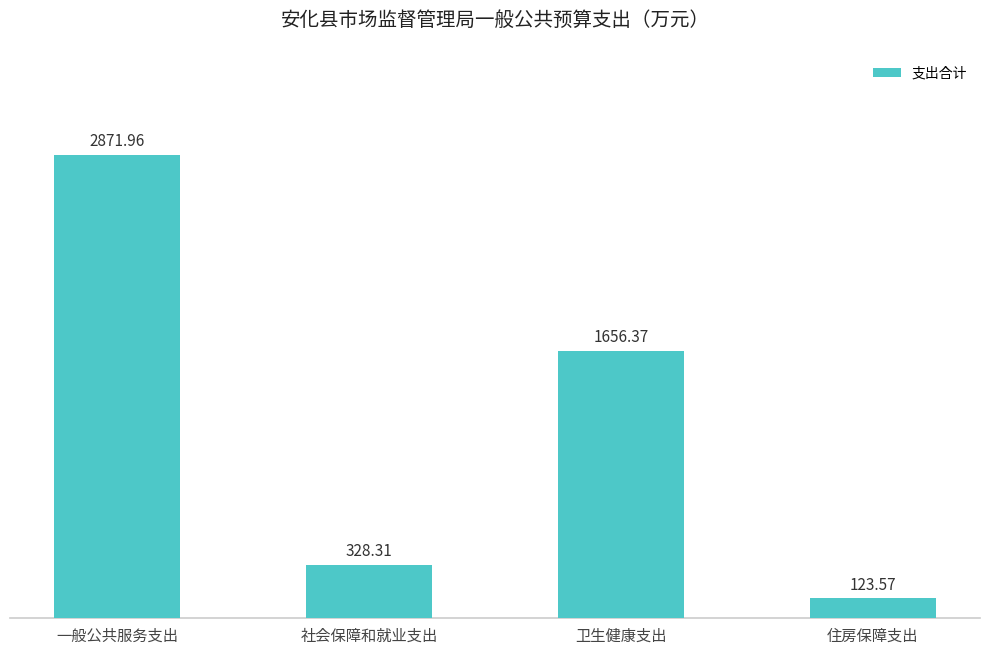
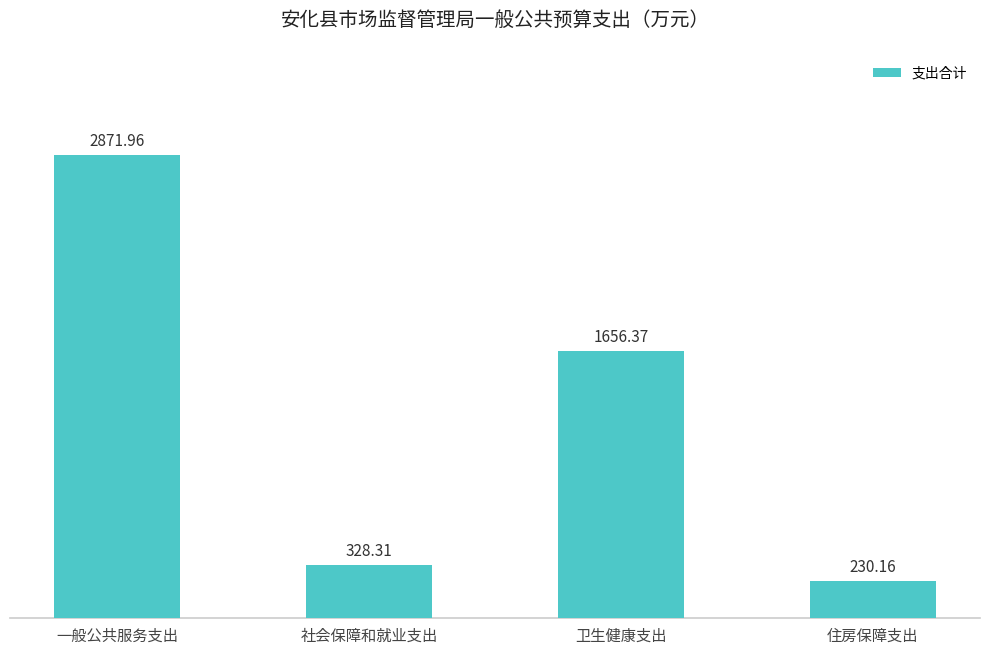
  {
    "一般公共服务支出": 2871.96,
    "社会保障和就业支出": 328.31,
    "卫生健康支出": 1656.37,
-   "住房保障支出": 123.57
+   "住房保障支出": 230.16
  }
